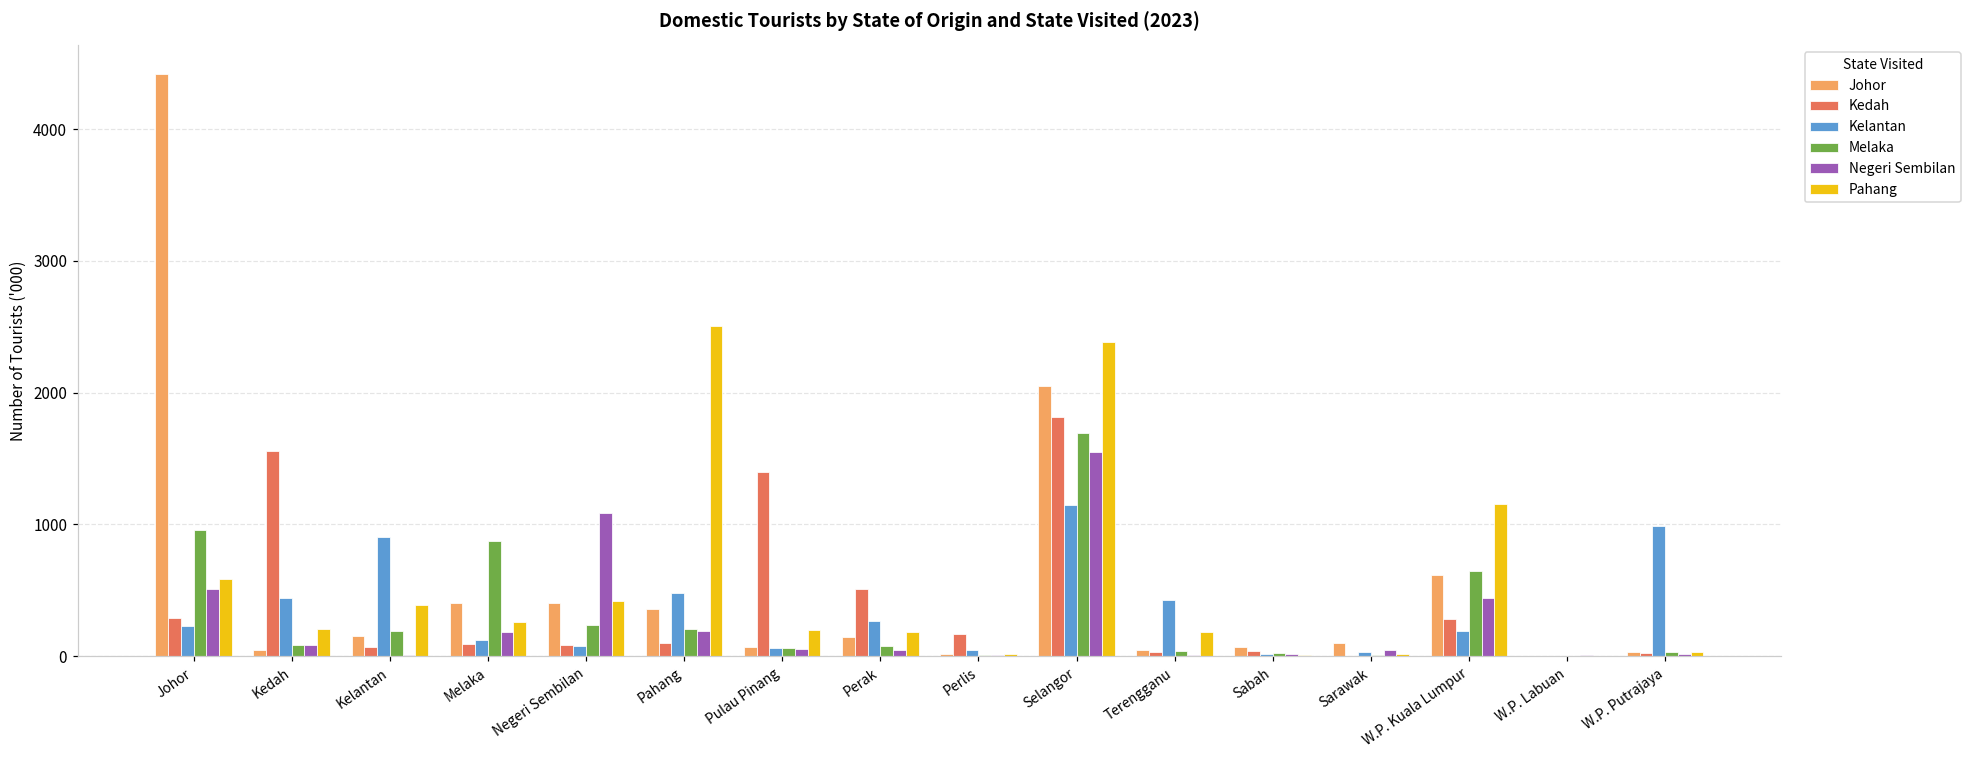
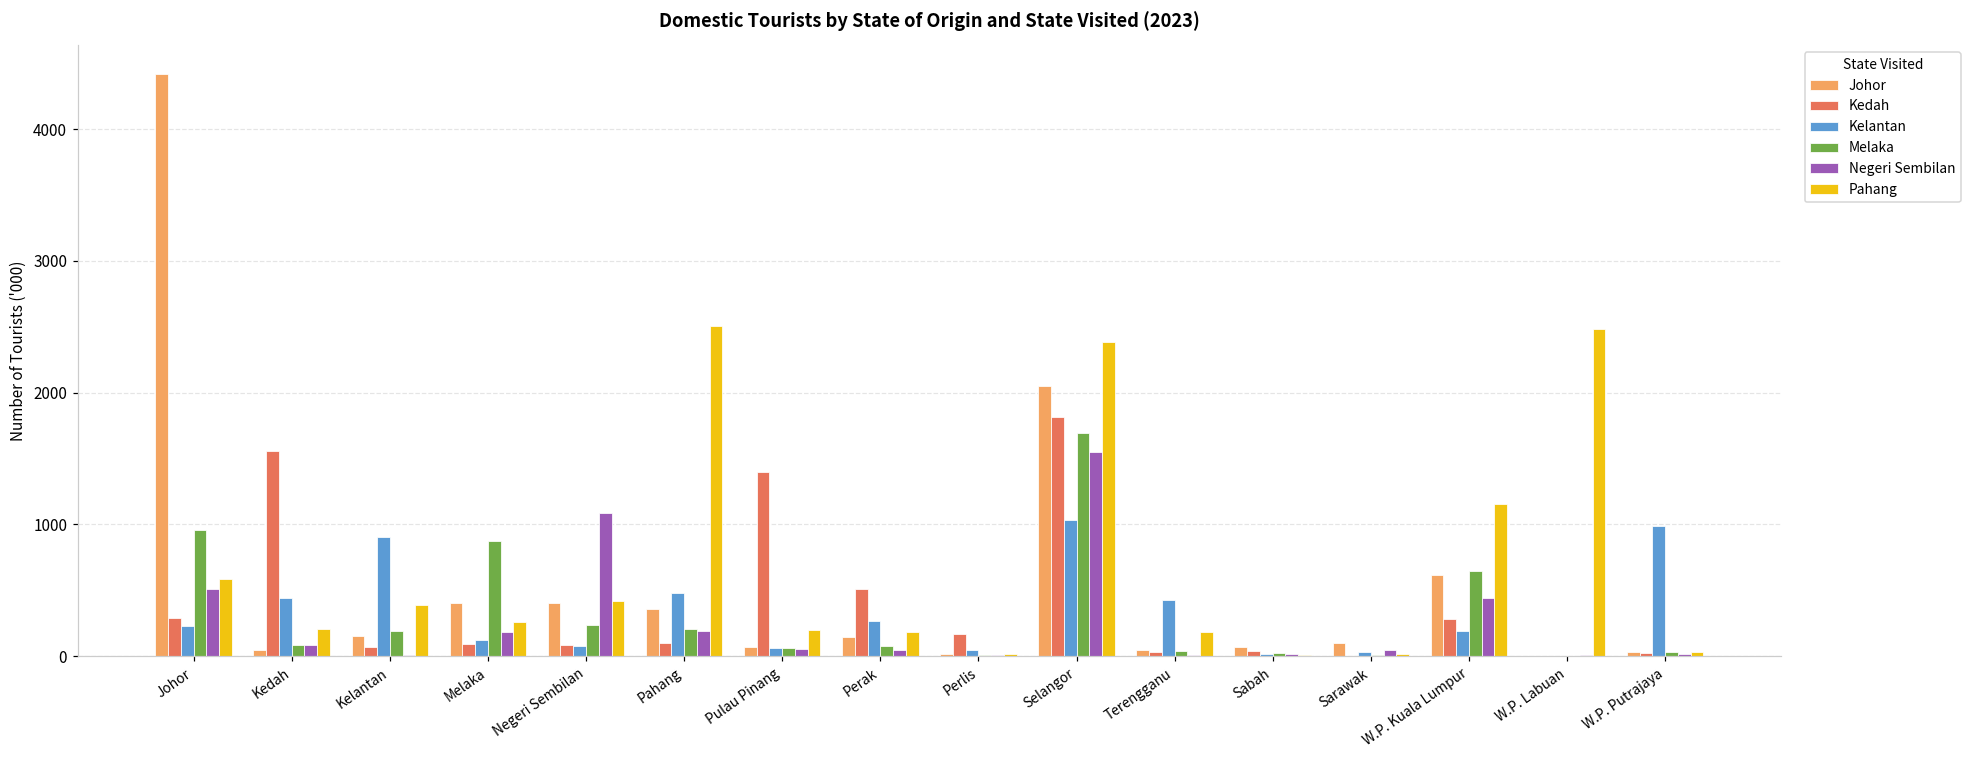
  {
    "Kelantan": {
      "Johor": 230,
      "Kedah": 440,
      "Kelantan": 910,
      "Melaka": 120,
      "Negeri Sembilan": 80,
      "Pahang": 480,
      "Pulau Pinang": 60,
      "Perak": 260,
      "Perlis": 50,
-     "Selangor": 1150,
+     "Selangor": 1030,
      "Terengganu": 420,
      "Sarawak": 30,
      "W.P. Kuala Lumpur": 190,
      "W.P. Putrajaya": 990
    },
    "Melaka": {
      "Johor": 960,
      "Kedah": 80,
      "Kelantan": 190,
      "Melaka": 870,
      "Negeri Sembilan": 240,
      "Pahang": 210,
      "Pulau Pinang": 60,
      "Perak": 80,
      "Selangor": 1690,
      "Terengganu": 40,
      "Sabah": 20,
      "W.P. Kuala Lumpur": 640,
      "W.P. Putrajaya": 30
    },
    "Negeri Sembilan": {
      "Johor": 510,
      "Kedah": 80,
      "Melaka": 180,
      "Negeri Sembilan": 1090,
      "Pahang": 190,
      "Pulau Pinang": 50,
      "Perak": 50,
      "Selangor": 1550,
      "Sarawak": 50,
      "W.P. Kuala Lumpur": 440
    },
    "Pahang": {
      "Johor": 580,
      "Kedah": 210,
      "Kelantan": 390,
      "Melaka": 260,
      "Negeri Sembilan": 420,
      "Pahang": 2510,
      "Pulau Pinang": 200,
      "Perak": 180,
      "Selangor": 2380,
      "Terengganu": 180,
      "W.P. Kuala Lumpur": 1150,
-     "W.P. Labuan": 0,
+     "W.P. Labuan": 2490,
      "W.P. Putrajaya": 30
    }
  }
